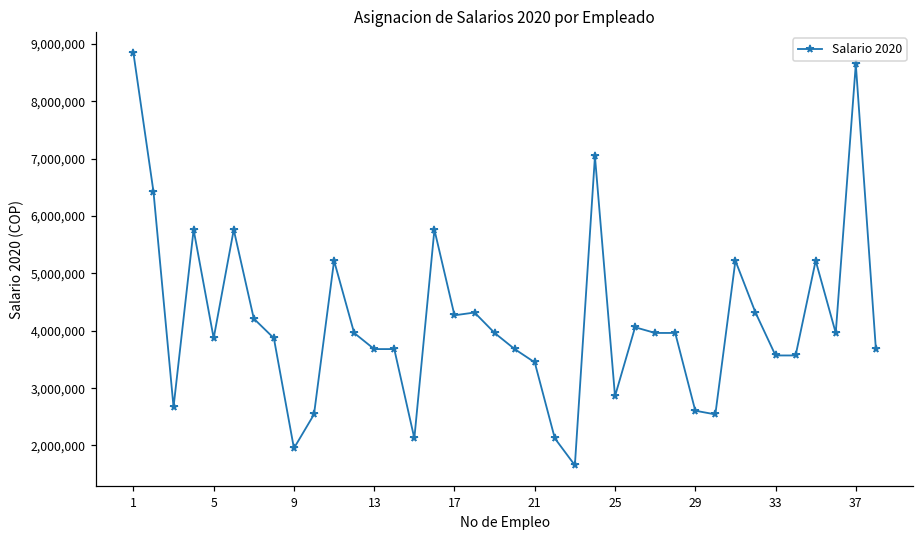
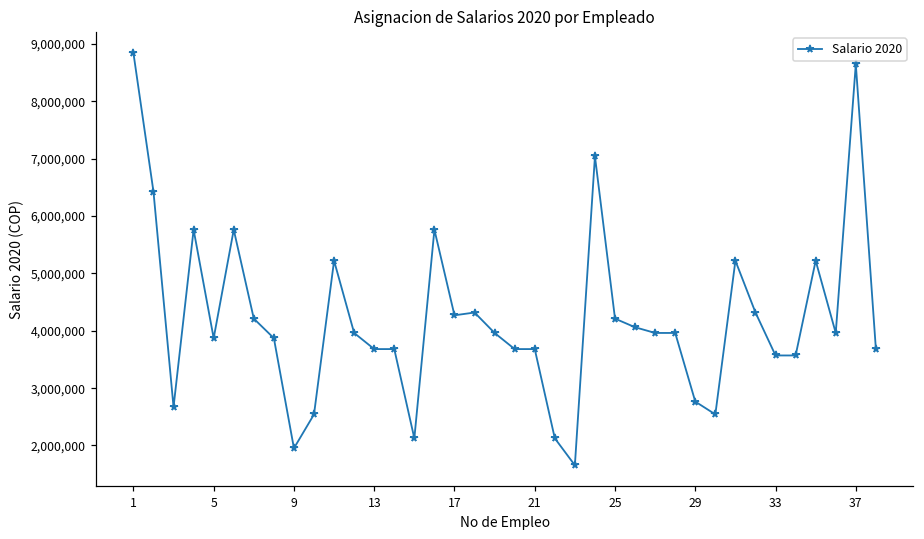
  {
    "1": "8,800,000",
    "5": "3,900,000",
    "9": "2,000,000",
    "13": "3,700,000",
    "17": "4,300,000",
-   "21": "3,400,000",
-   "25": "2,900,000",
-   "29": "2,600,000",
+   "21": "3,700,000",
+   "25": "4,200,000",
+   "29": "2,800,000",
    "33": "3,600,000",
    "37": "8,600,000"
  }
